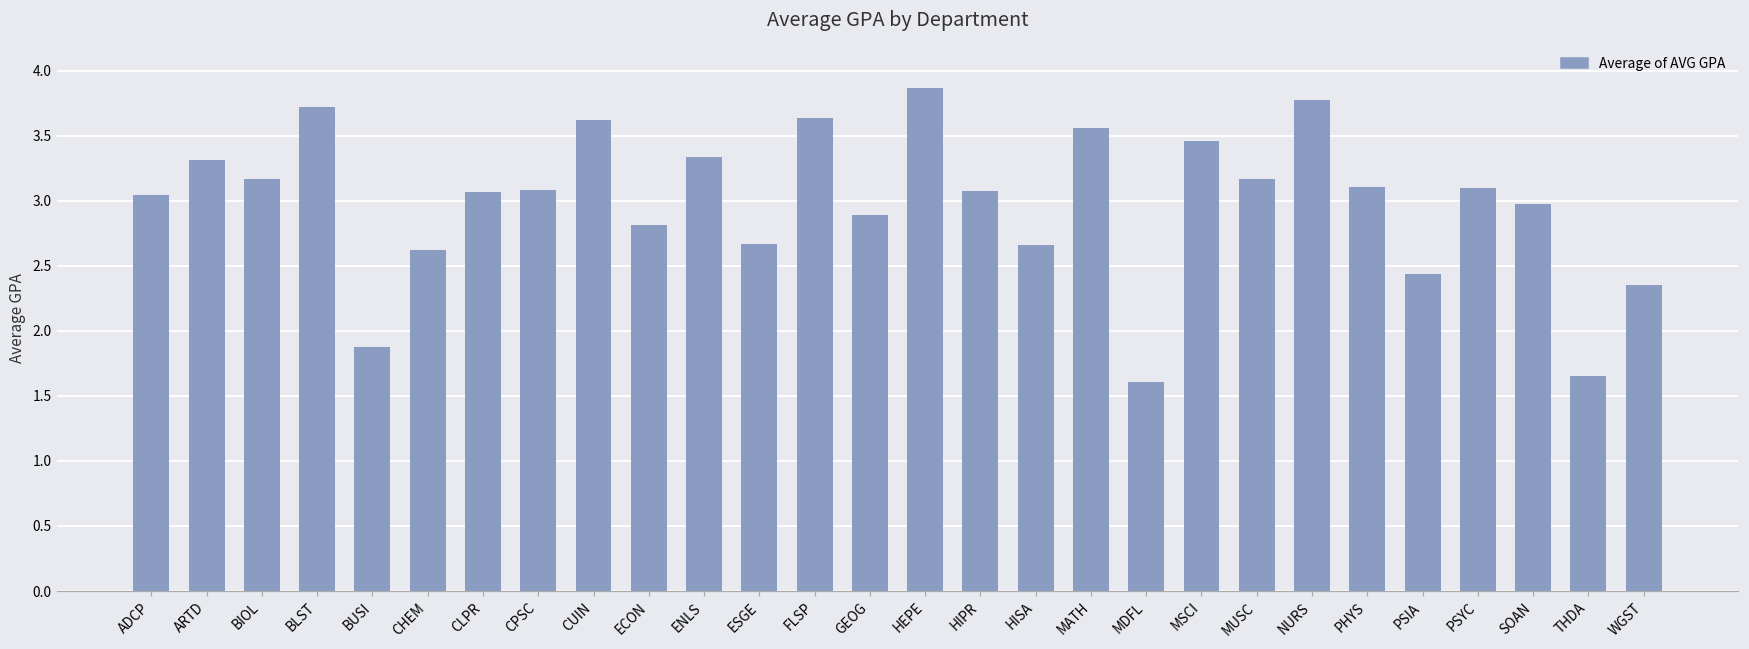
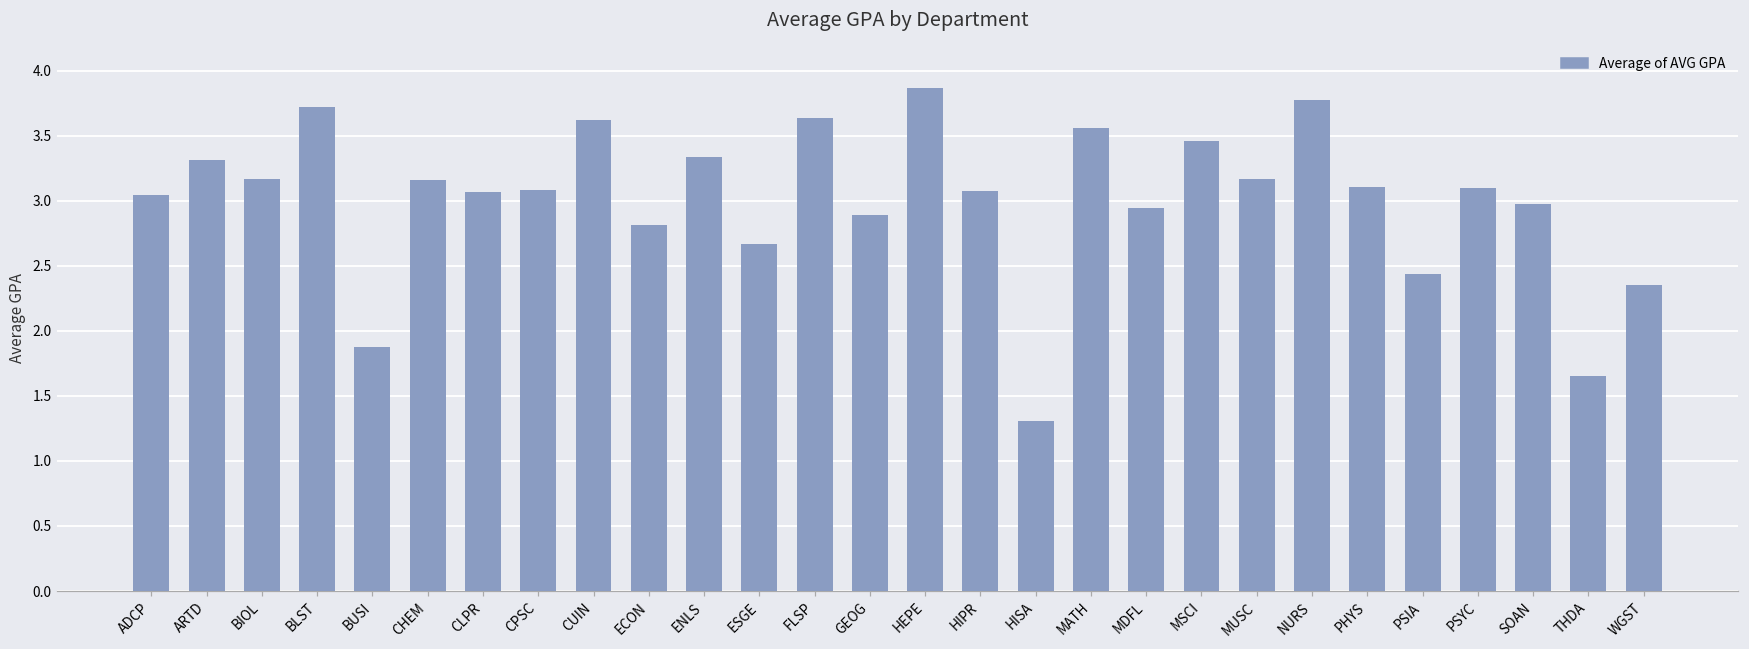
  {
    "ADCP": 3.04,
    "ARTD": 3.32,
    "BIOL": 3.16,
    "BLST": 3.73,
    "BUSI": 1.87,
-   "CHEM": 2.62,
+   "CHEM": 3.16,
    "CLPR": 3.07,
    "CPSC": 3.09,
    "CUIN": 3.62,
    "ECON": 2.81,
    "ENLS": 3.34,
    "ESGE": 2.67,
    "FLSP": 3.64,
    "GEOG": 2.89,
    "HEPE": 3.87,
    "HIPR": 3.07,
-   "HISA": 2.66,
+   "HISA": 1.31,
    "MATH": 3.56,
-   "MDFL": 1.61,
+   "MDFL": 2.94,
    "MSCI": 3.46,
    "MUSC": 3.16,
    "NURS": 3.78,
    "PHYS": 3.11,
    "PSIA": 2.44,
    "PSYC": 3.10,
    "SOAN": 2.98,
    "THDA": 1.65,
    "WGST": 2.36
  }
